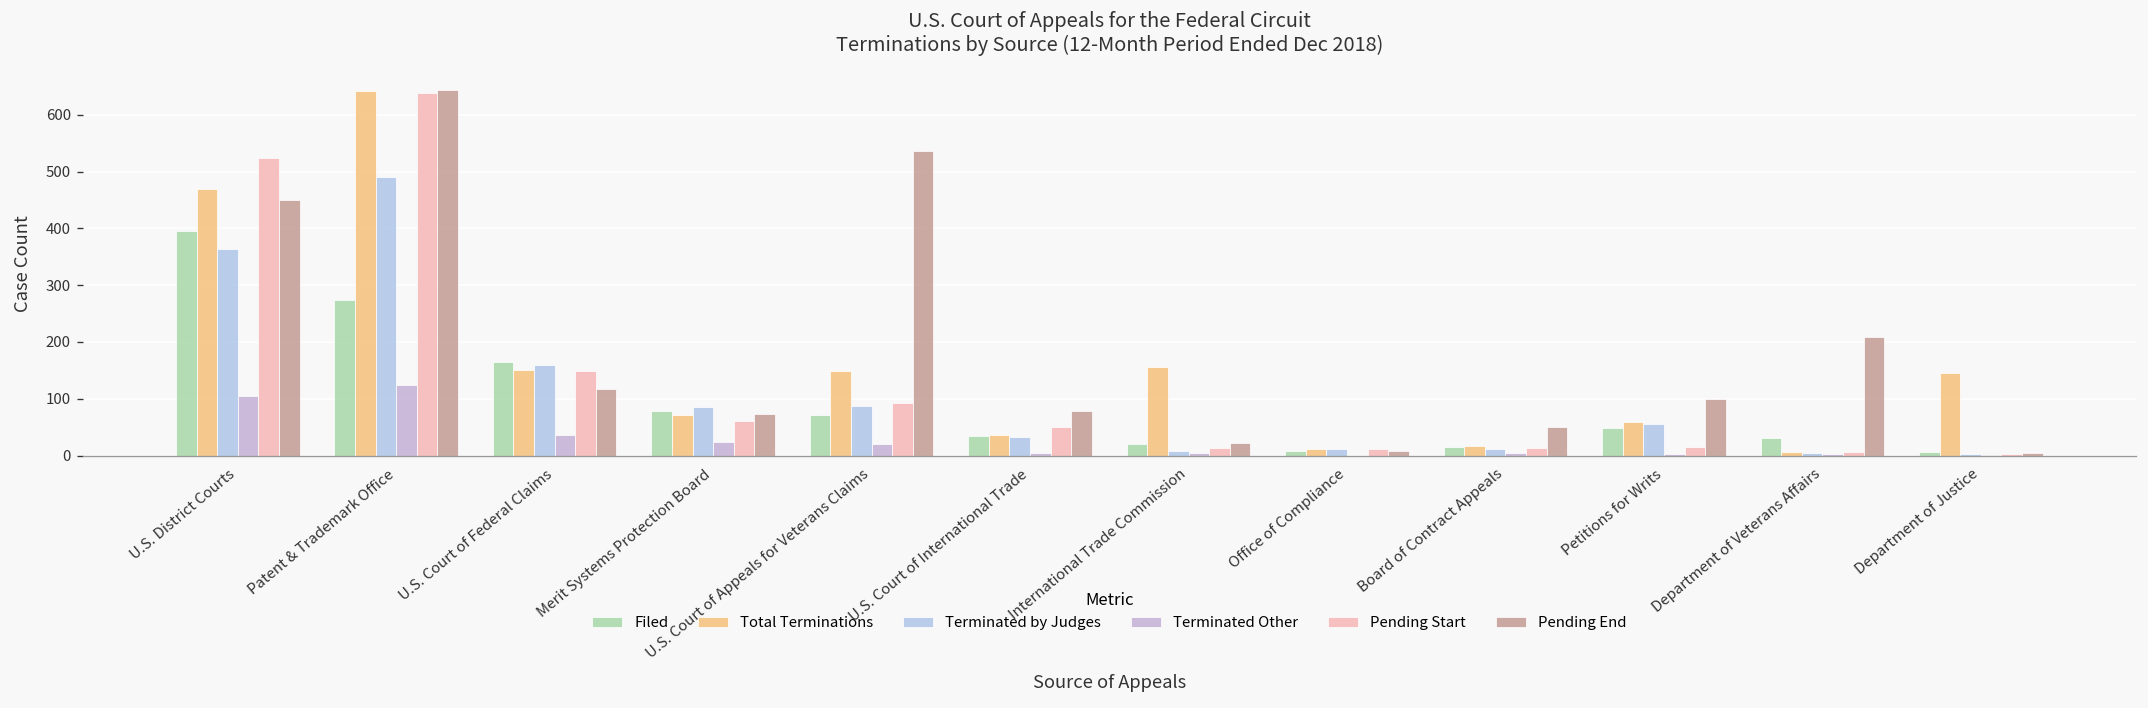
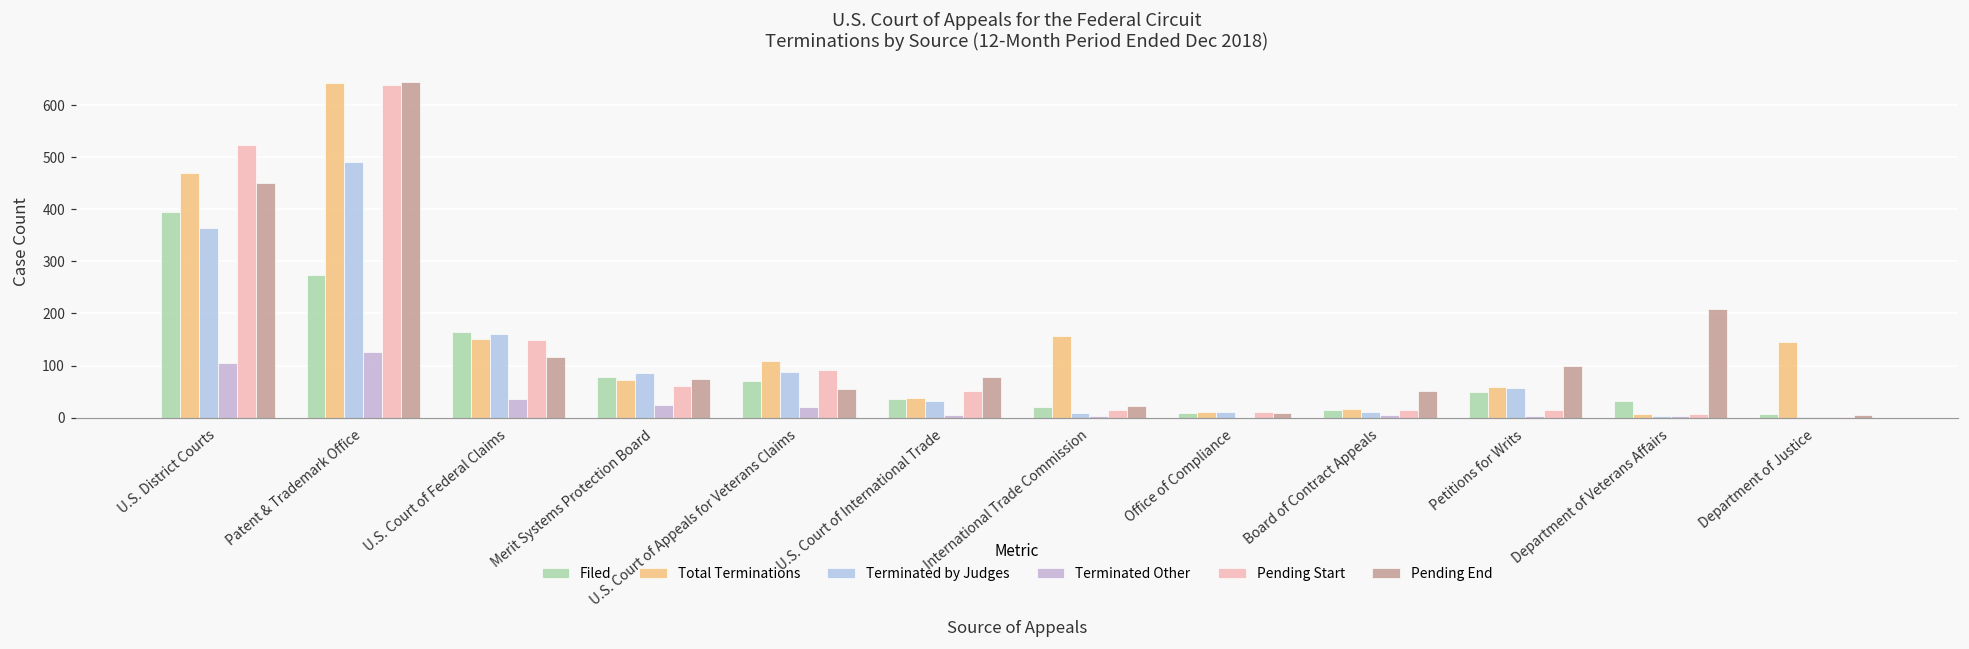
  {
    "Filed": {
      "U.S. District Courts": 400,
      "Patent & Trademark Office": 270,
      "U.S. Court of Federal Claims": 160,
      "Merit Systems Protection Board": 80,
      "U.S. Court of Appeals for Veterans Claims": 70,
      "U.S. Court of International Trade": 40,
      "International Trade Commission": 20,
      "Office of Compliance": 10,
      "Board of Contract Appeals": 20,
      "Petitions for Writs": 50,
      "Department of Veterans Affairs": 30,
      "Department of Justice": 10
    },
    "Total Terminations": {
      "U.S. District Courts": 470,
      "Patent & Trademark Office": 640,
      "U.S. Court of Federal Claims": 150,
      "Merit Systems Protection Board": 70,
-     "U.S. Court of Appeals for Veterans Claims": 150,
+     "U.S. Court of Appeals for Veterans Claims": 110,
      "U.S. Court of International Trade": 40,
      "International Trade Commission": 160,
      "Office of Compliance": 10,
      "Board of Contract Appeals": 20,
      "Petitions for Writs": 60,
      "Department of Veterans Affairs": 10,
      "Department of Justice": 150
    },
    "Pending End": {
      "U.S. District Courts": 450,
      "Patent & Trademark Office": 640,
      "U.S. Court of Federal Claims": 120,
      "Merit Systems Protection Board": 70,
-     "U.S. Court of Appeals for Veterans Claims": 540,
+     "U.S. Court of Appeals for Veterans Claims": 50,
      "U.S. Court of International Trade": 80,
      "International Trade Commission": 20,
      "Office of Compliance": 10,
      "Board of Contract Appeals": 50,
      "Petitions for Writs": 100,
      "Department of Veterans Affairs": 210
    }
  }
